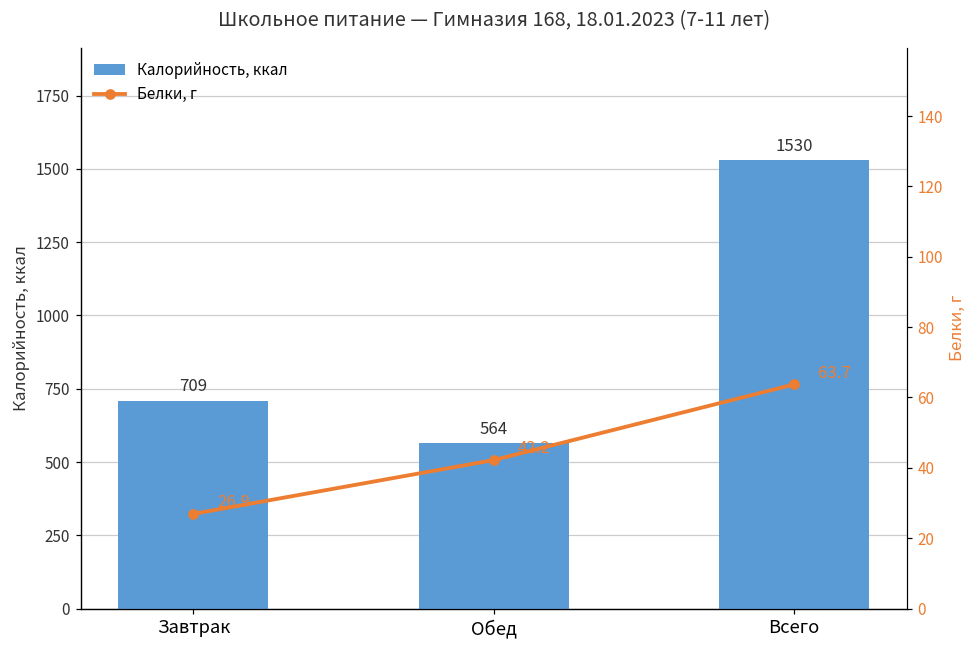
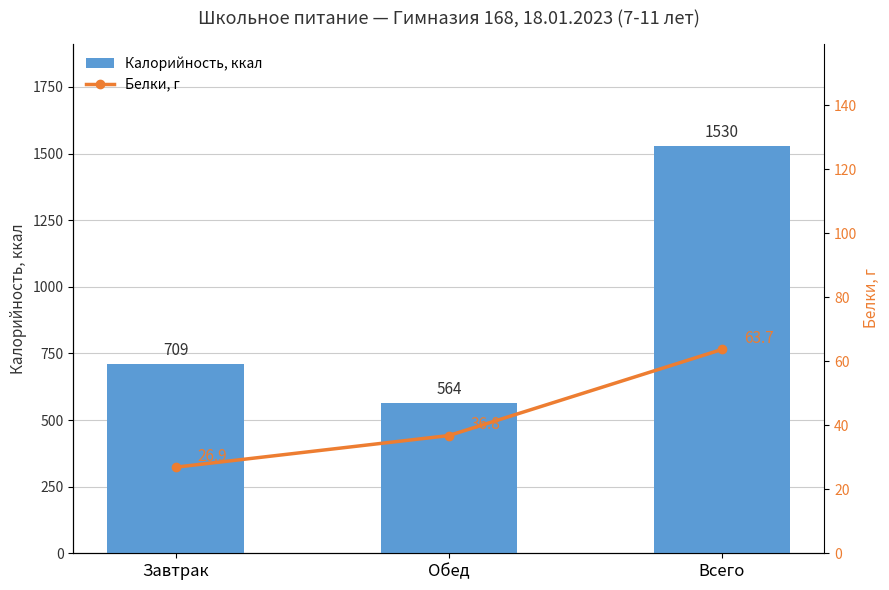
  {
    "Калорийность, ккал": {
      "Завтрак": 709,
      "Обед": 564,
      "Всего": 1530
    },
    "Белки, г": {
      "Завтрак": 26.9,
-     "Обед": 42.2,
+     "Обед": 36.8,
      "Всего": 63.7
    }
  }
